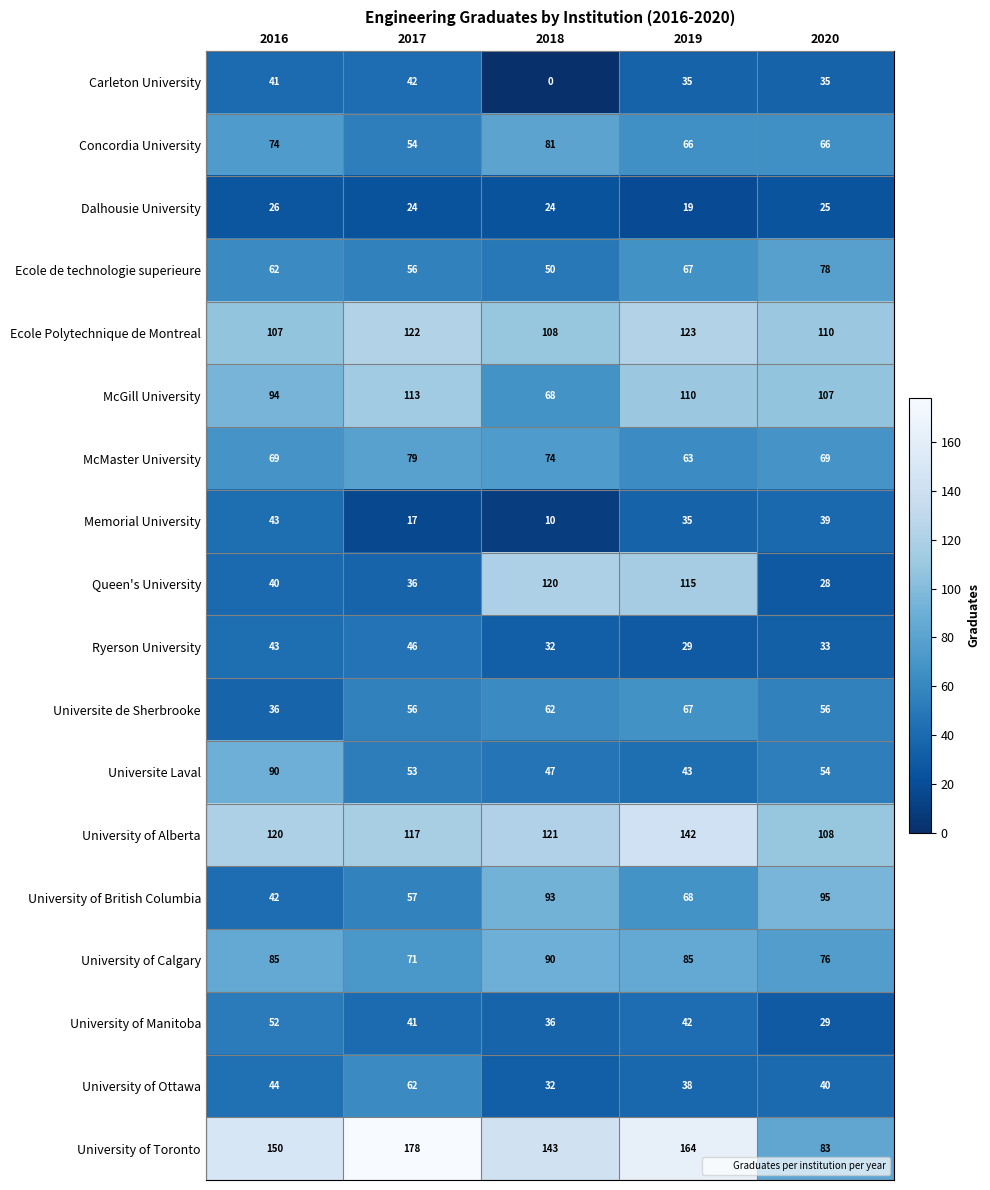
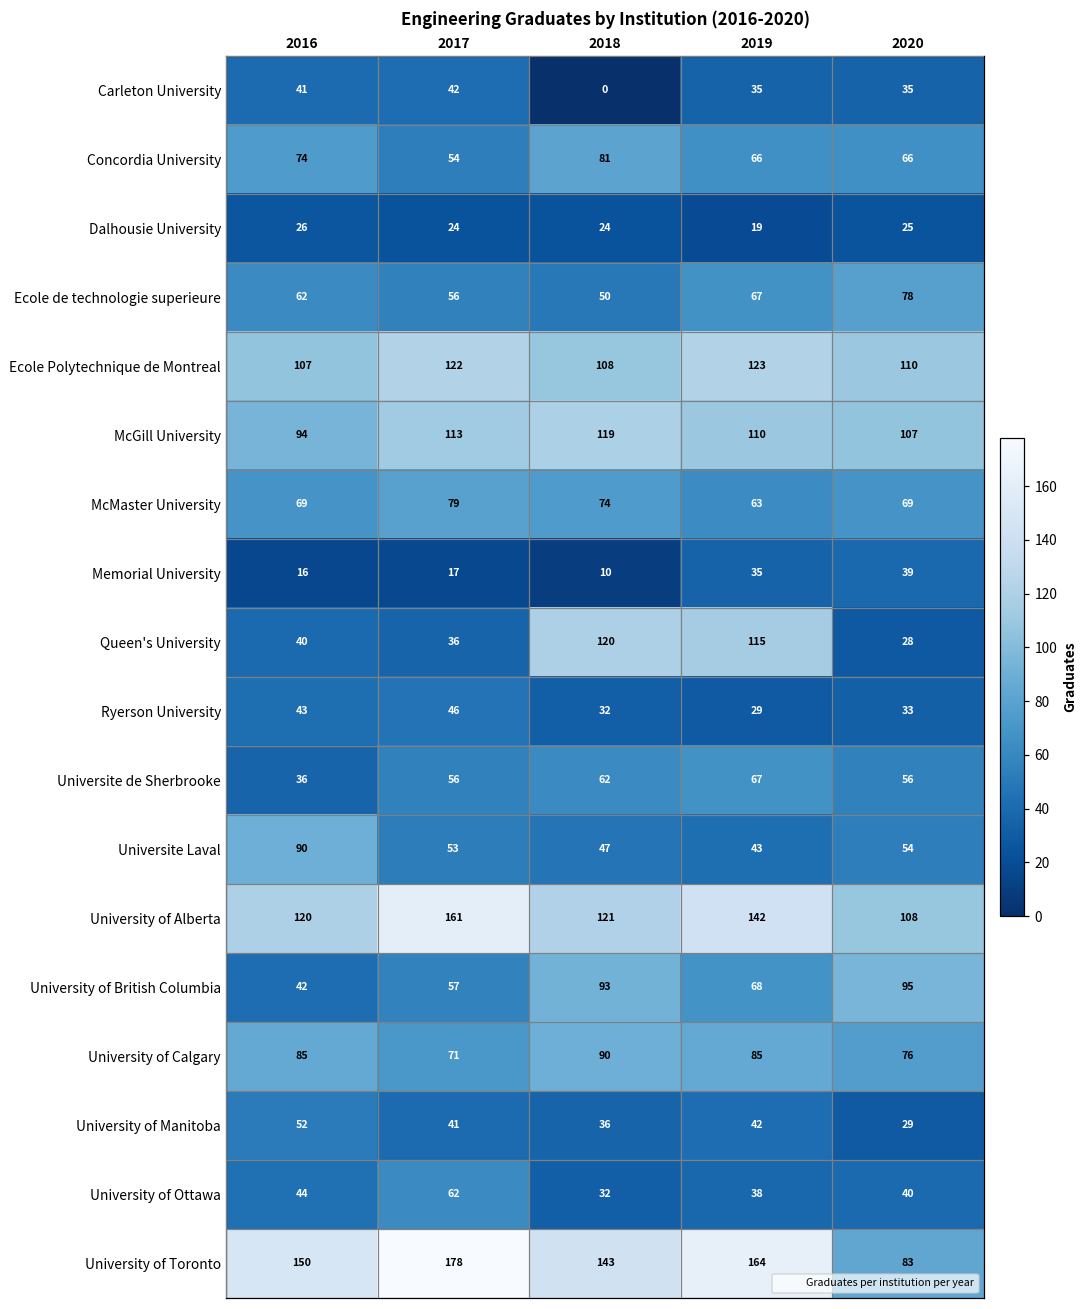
  {
    "Carleton University": {
      "2016": 41,
      "2017": 42,
      "2018": 0,
      "2019": 35,
      "2020": 35
    },
    "Concordia University": {
      "2016": 74,
      "2017": 54,
      "2018": 81,
      "2019": 66,
      "2020": 66
    },
    "Dalhousie University": {
      "2016": 26,
      "2017": 24,
      "2018": 24,
      "2019": 19,
      "2020": 25
    },
    "Ecole de technologie superieure": {
      "2016": 62,
      "2017": 56,
      "2018": 50,
      "2019": 67,
      "2020": 78
    },
    "Ecole Polytechnique de Montreal": {
      "2016": 107,
      "2017": 122,
      "2018": 108,
      "2019": 123,
      "2020": 110
    },
    "McGill University": {
      "2016": 94,
      "2017": 113,
-     "2018": 68,
+     "2018": 119,
      "2019": 110,
      "2020": 107
    },
    "McMaster University": {
      "2016": 69,
      "2017": 79,
      "2018": 74,
      "2019": 63,
      "2020": 69
    },
    "Memorial University": {
-     "2016": 43,
+     "2016": 16,
      "2017": 17,
      "2018": 10,
      "2019": 35,
      "2020": 39
    },
    "Queen's University": {
      "2016": 40,
      "2017": 36,
      "2018": 120,
      "2019": 115,
      "2020": 28
    },
    "Ryerson University": {
      "2016": 43,
      "2017": 46,
      "2018": 32,
      "2019": 29,
      "2020": 33
    },
    "Universite de Sherbrooke": {
      "2016": 36,
      "2017": 56,
      "2018": 62,
      "2019": 67,
      "2020": 56
    },
    "Universite Laval": {
      "2016": 90,
      "2017": 53,
      "2018": 47,
      "2019": 43,
      "2020": 54
    },
    "University of Alberta": {
      "2016": 120,
-     "2017": 117,
+     "2017": 161,
      "2018": 121,
      "2019": 142,
      "2020": 108
    },
    "University of British Columbia": {
      "2016": 42,
      "2017": 57,
      "2018": 93,
      "2019": 68,
      "2020": 95
    },
    "University of Calgary": {
      "2016": 85,
      "2017": 71,
      "2018": 90,
      "2019": 85,
      "2020": 76
    },
    "University of Manitoba": {
      "2016": 52,
      "2017": 41,
      "2018": 36,
      "2019": 42,
      "2020": 29
    },
    "University of Ottawa": {
      "2016": 44,
      "2017": 62,
      "2018": 32,
      "2019": 38,
      "2020": 40
    },
    "University of Toronto": {
      "2016": 150,
      "2017": 178,
      "2018": 143,
      "2019": 164,
      "2020": 83
    }
  }
